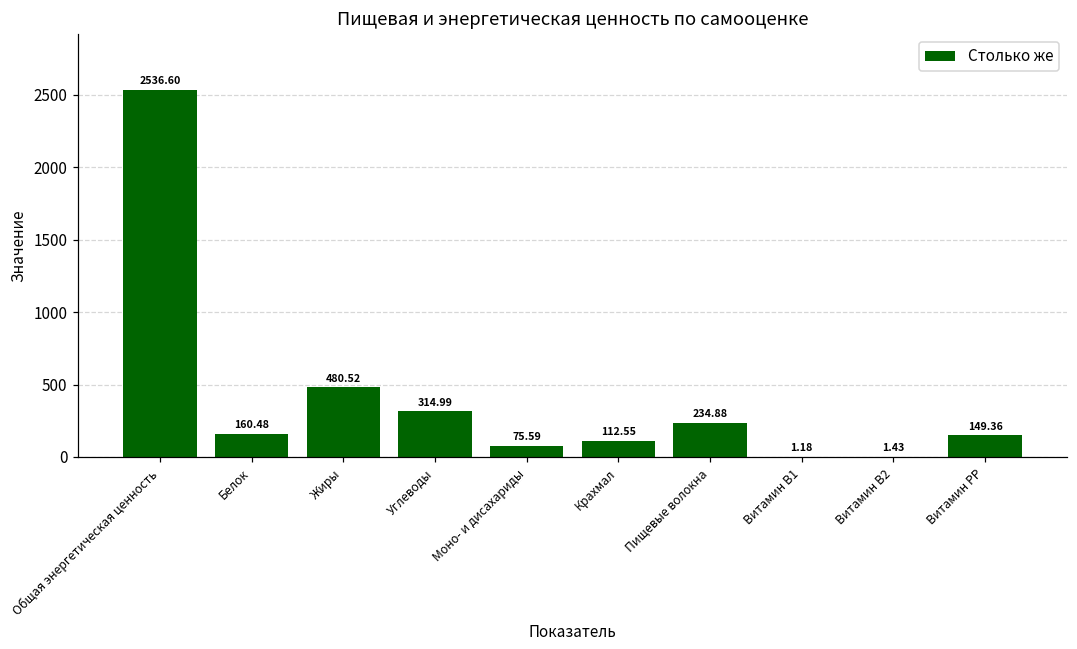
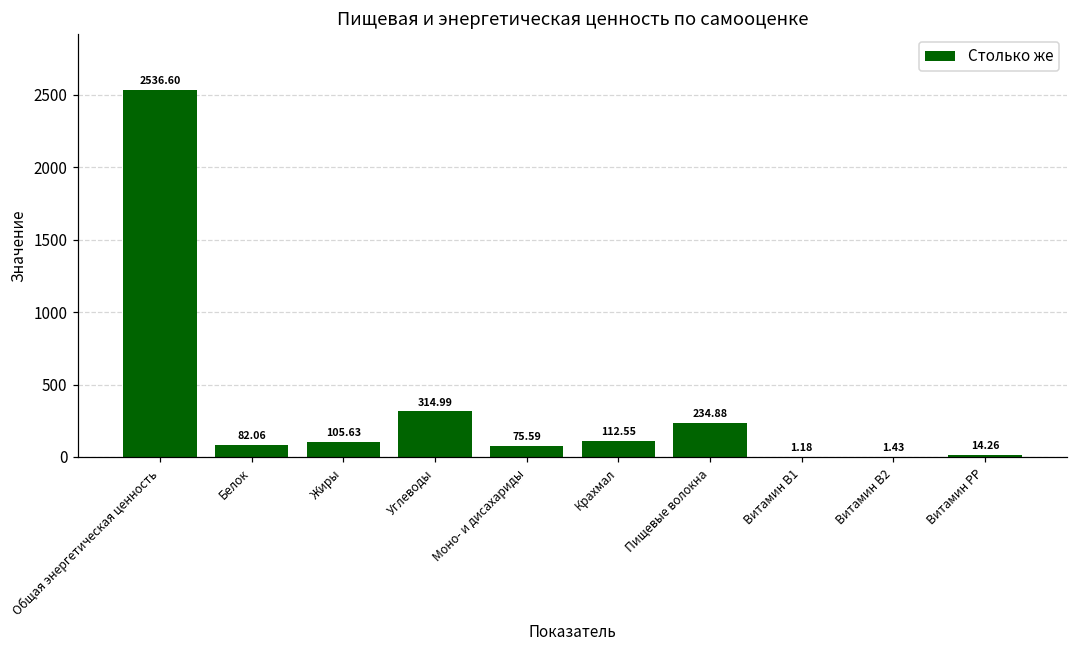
  {
    "Общая энергетическая ценность": 2536.60,
-   "Белок": 160.48,
-   "Жиры": 480.52,
+   "Белок": 82.06,
+   "Жиры": 105.63,
    "Углеводы": 314.99,
    "Моно- и дисахариды": 75.59,
    "Крахмал": 112.55,
    "Пищевые волокна": 234.88,
    "Витамин В1": 1.18,
    "Витамин В2": 1.43,
-   "Витамин РР": 149.36
+   "Витамин РР": 14.26
  }
